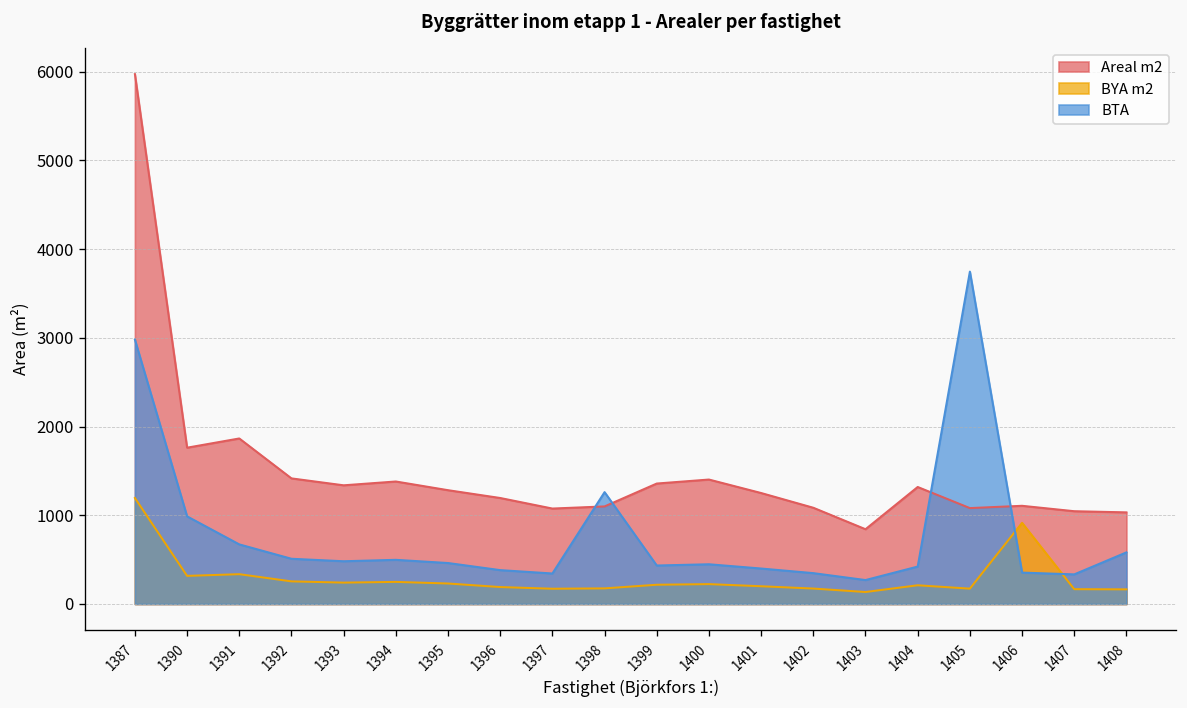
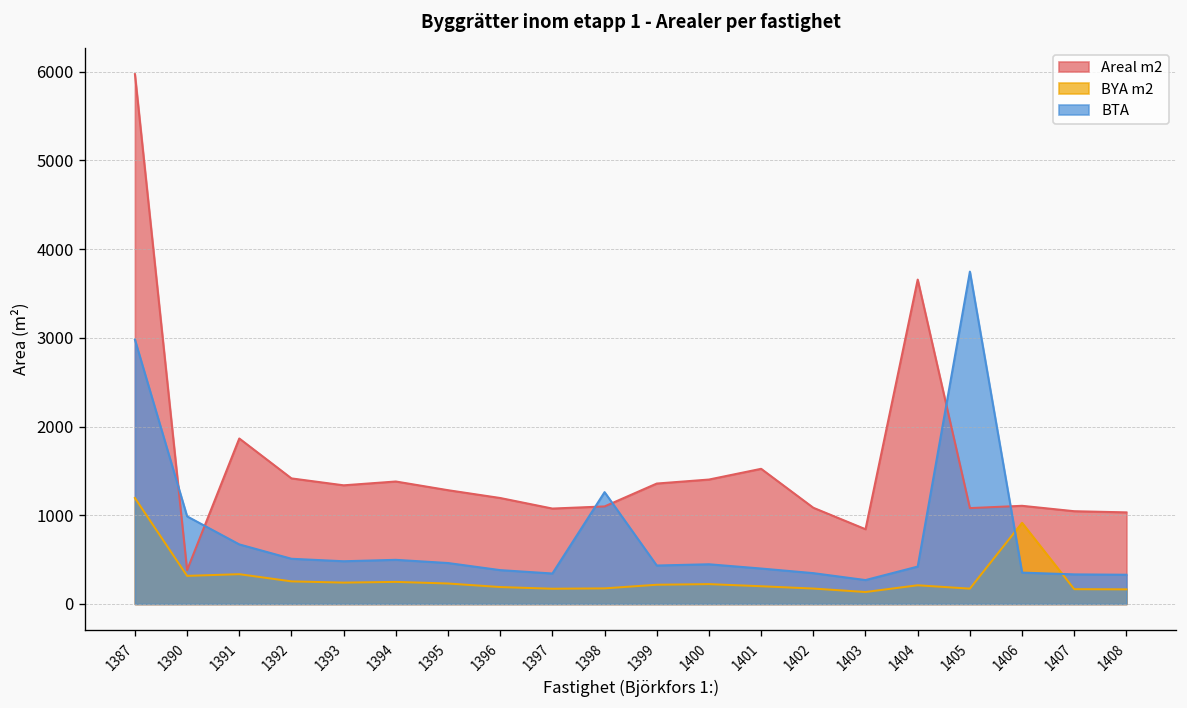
  {
    "Areal m2": {
      "1387": 6000,
-     "1390": 1800,
+     "1390": 400,
      "1391": 1900,
      "1392": 1400,
      "1393": 1300,
      "1394": 1400,
      "1395": 1300,
      "1396": 1200,
      "1397": 1100,
      "1398": 1100,
      "1399": 1400,
      "1400": 1400,
-     "1401": 1300,
+     "1401": 1500,
      "1402": 1100,
      "1403": 800,
-     "1404": 1300,
+     "1404": 3700,
      "1405": 1100,
      "1406": 1100,
      "1407": 1000,
      "1408": 1000
    },
    "BYA m2": {
      "1387": 1200,
      "1390": 300,
      "1391": 300,
      "1392": 300,
      "1393": 200,
      "1394": 200,
      "1395": 200,
      "1396": 200,
      "1397": 200,
      "1398": 200,
      "1399": 200,
      "1400": 200,
      "1401": 200,
      "1402": 200,
      "1403": 100,
      "1404": 200,
      "1405": 200,
      "1406": 900,
      "1407": 200,
      "1408": 200
    },
    "BTA": {
      "1387": 3000,
      "1390": 1000,
      "1391": 700,
      "1392": 500,
      "1393": 500,
      "1394": 500,
      "1395": 500,
      "1396": 400,
      "1397": 300,
      "1398": 1300,
      "1399": 400,
      "1400": 400,
      "1401": 400,
      "1402": 300,
      "1403": 300,
      "1404": 400,
      "1405": 3700,
      "1406": 400,
      "1407": 300,
-     "1408": 600
+     "1408": 300
    }
  }
